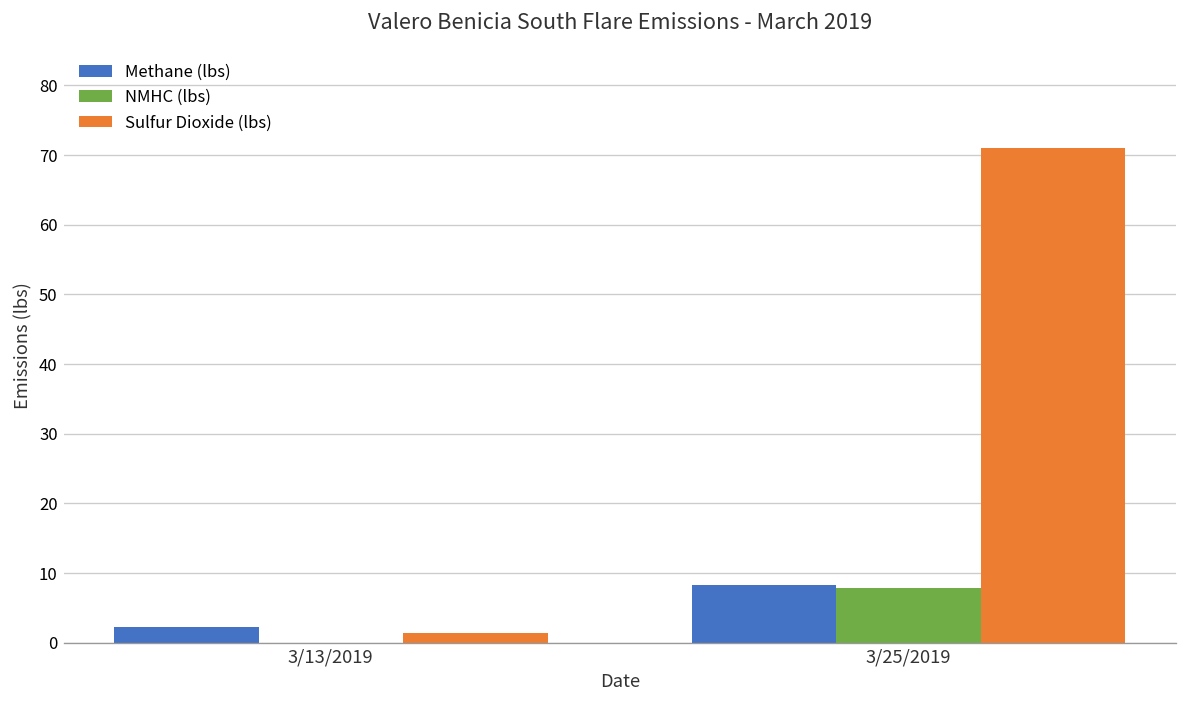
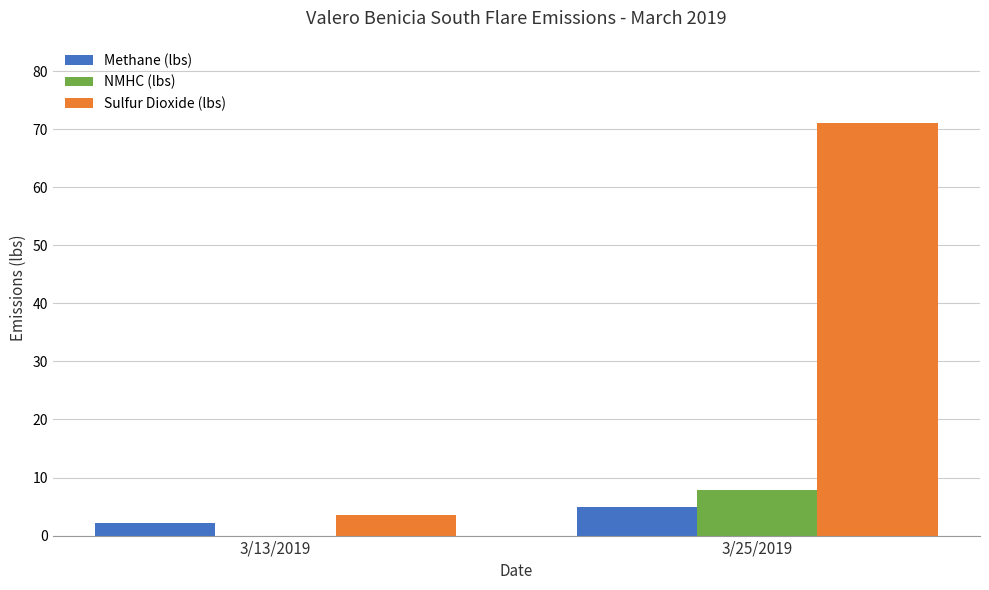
  {
    "Methane (lbs)": {
      "3/13/2019": 2,
-     "3/25/2019": 8
+     "3/25/2019": 5
    },
    "NMHC (lbs)": {
      "3/13/2019": 0,
      "3/25/2019": 8
    },
    "Sulfur Dioxide (lbs)": {
-     "3/13/2019": 1,
+     "3/13/2019": 4,
      "3/25/2019": 71
    }
  }
